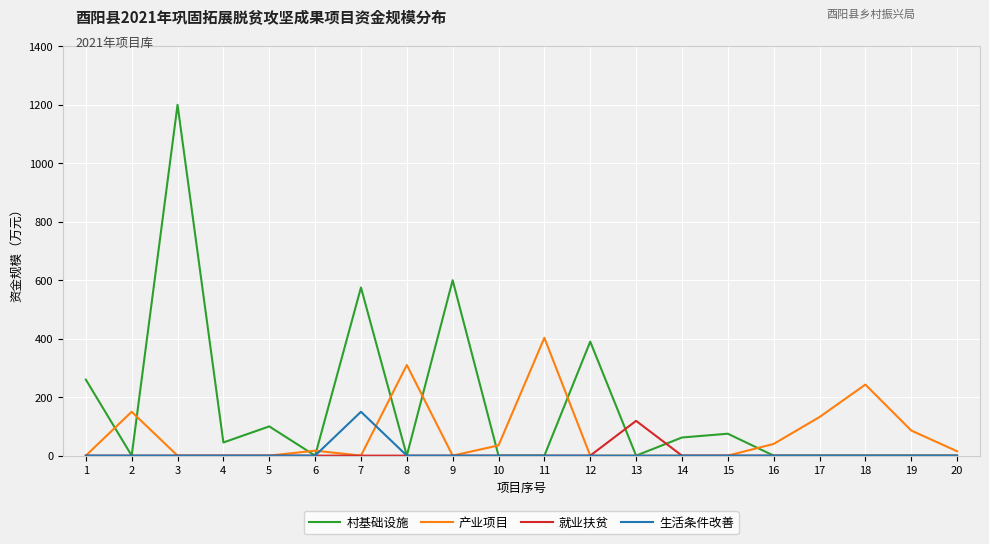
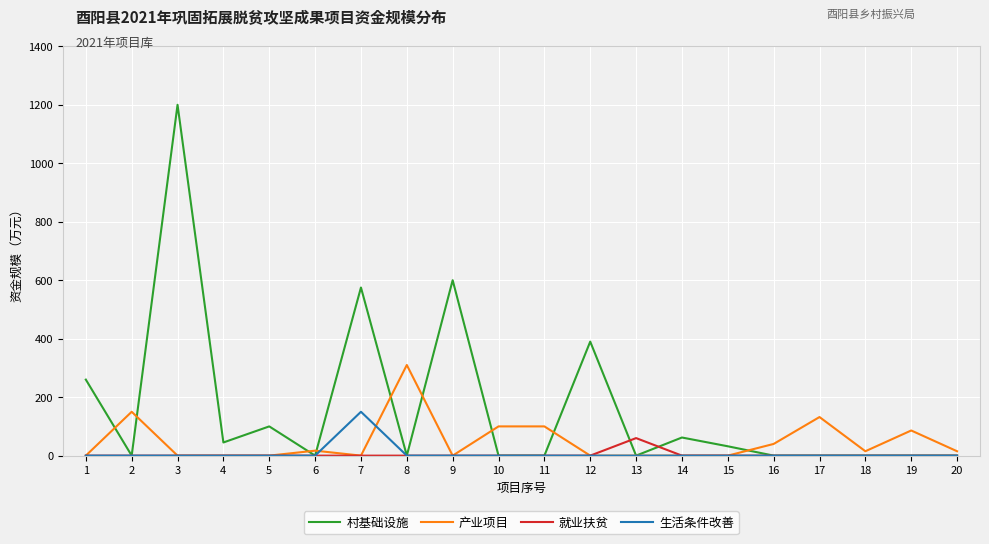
  {
    "村基础设施": {
      "1": 260,
      "3": 1200,
      "4": 50,
      "5": 100,
      "7": 580,
      "9": 600,
      "12": 390,
      "14": 60,
-     "15": 80
+     "15": 30
    },
    "产业项目": {
      "2": 150,
      "6": 20,
      "8": 310,
-     "10": 40,
-     "11": 400,
+     "10": 100,
+     "11": 100,
      "16": 40,
      "17": 130,
-     "18": 240,
+     "18": 20,
      "19": 90,
      "20": 20
    },
    "就业扶贫": {
-     "13": 120
+     "13": 60
    },
    "生活条件改善": {
      "7": 150
    }
  }
